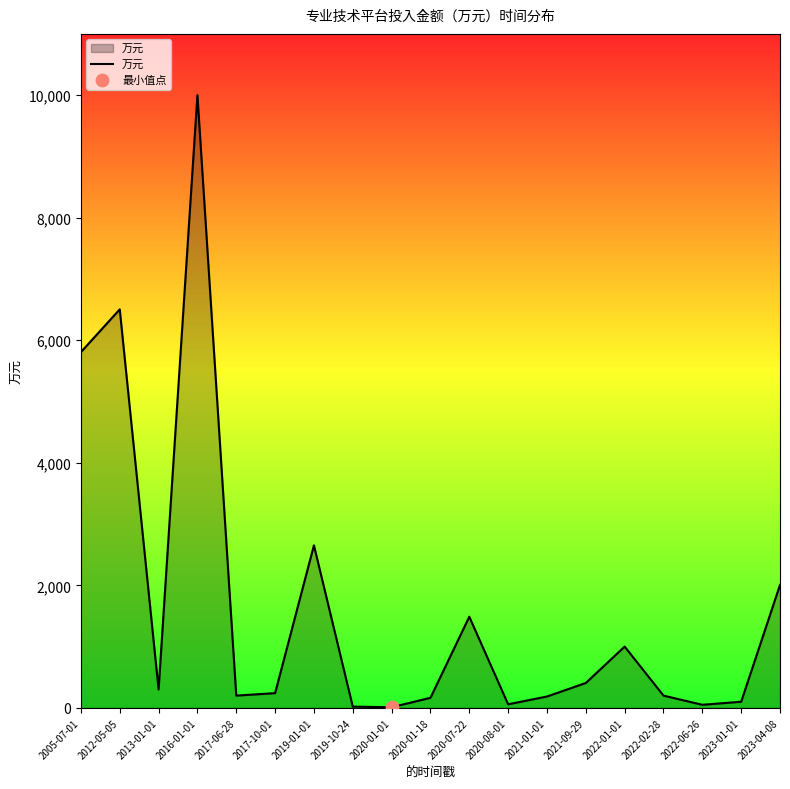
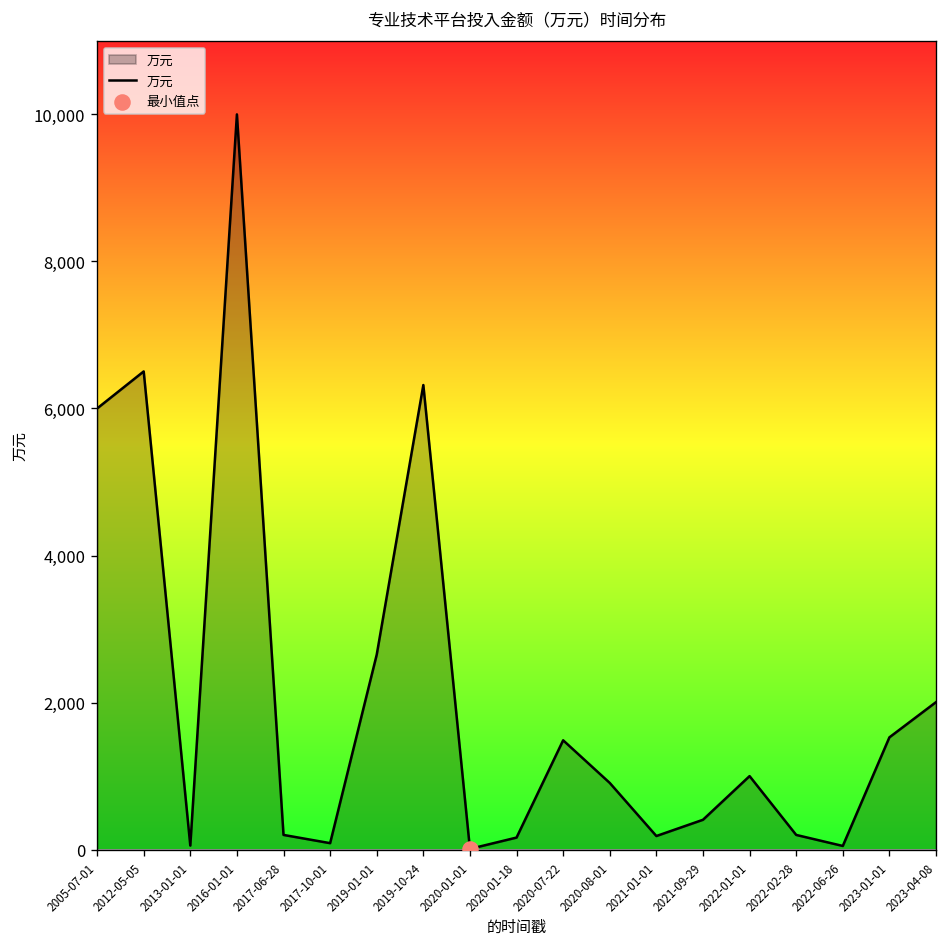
  {
    "万元": {
-     "2005-07-01": "5,800",
+     "2005-07-01": "6,000",
      "2012-05-05": "6,500",
-     "2013-01-01": "300",
+     "2013-01-01": "100",
      "2016-01-01": "10,000",
      "2017-06-28": "200",
-     "2017-10-01": "200",
+     "2017-10-01": "100",
      "2019-01-01": "2,700",
-     "2019-10-24": "0",
+     "2019-10-24": "6,300",
      "2020-01-18": "200",
      "2020-07-22": "1,500",
-     "2020-08-01": "100",
+     "2020-08-01": "900",
      "2021-01-01": "200",
      "2021-09-29": "400",
      "2022-01-01": "1,000",
      "2022-02-28": "200",
      "2022-06-26": "100",
-     "2023-01-01": "100",
+     "2023-01-01": "1,500",
      "2023-04-08": "2,000"
    }
  }
